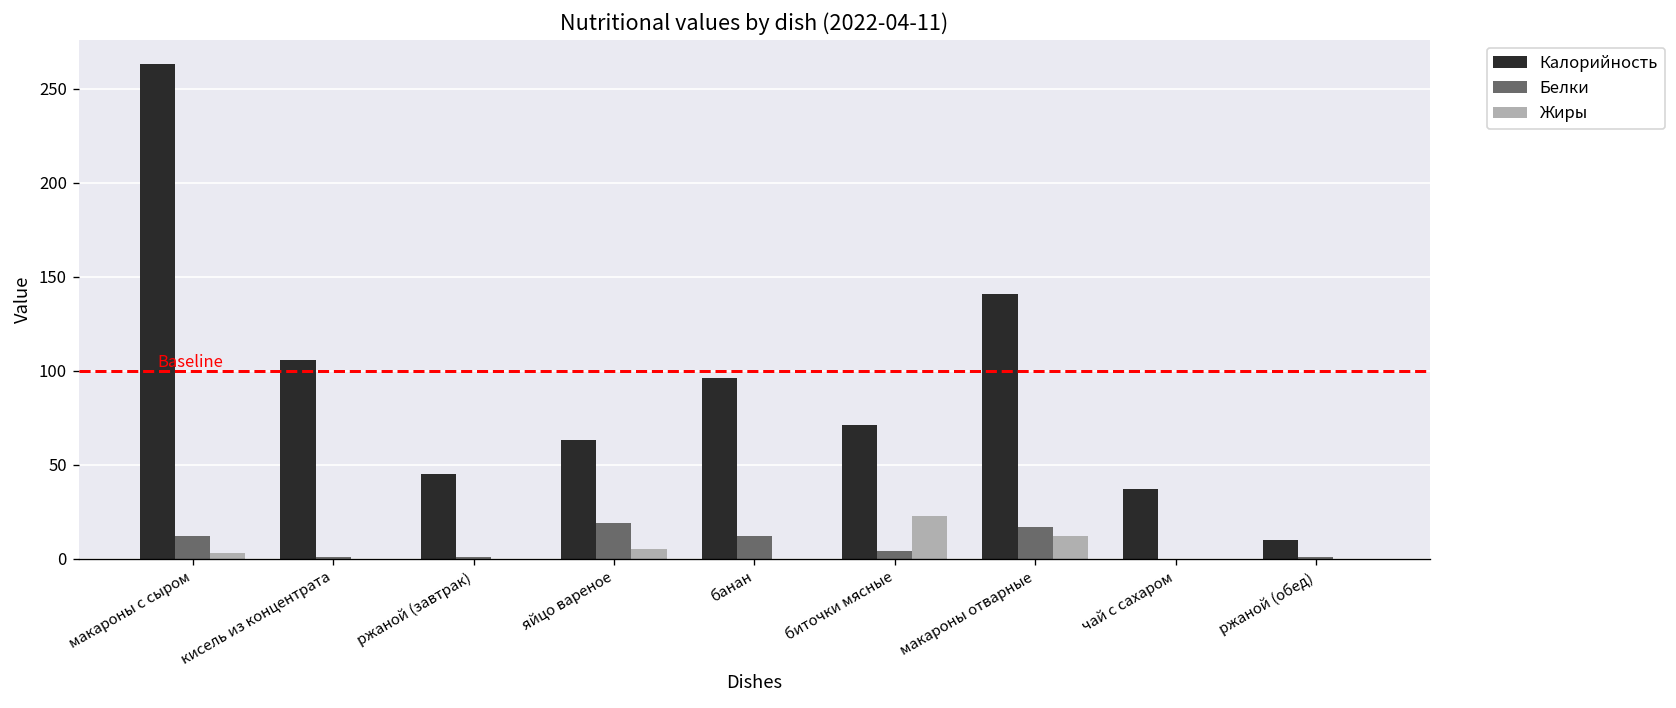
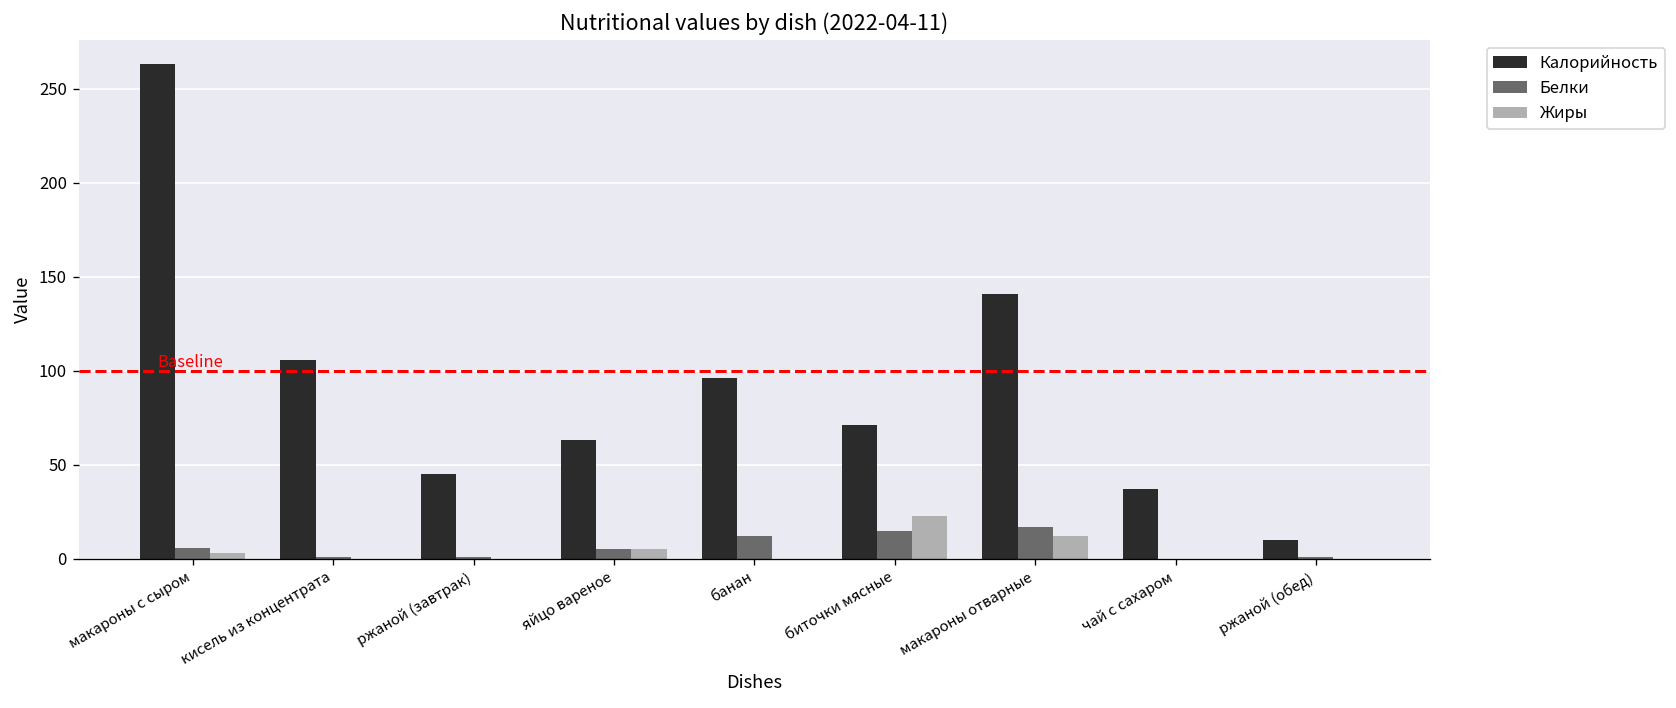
  {
    "Калорийность": {
      "макароны с сыром": 263,
      "кисель из концентрата": 106,
      "ржаной (завтрак)": 45,
      "яйцо вареное": 63,
      "банан": 96,
      "биточки мясные": 71,
      "макароны отварные": 141,
      "чай с сахаром": 37,
      "ржаной (обед)": 10
    },
    "Белки": {
-     "макароны с сыром": 12,
-     "яйцо вареное": 19,
+     "макароны с сыром": 6,
+     "яйцо вареное": 5,
      "банан": 12,
-     "биточки мясные": 4,
+     "биточки мясные": 15,
      "макароны отварные": 17,
      "чай с сахаром": 0
    },
    "Жиры": {
      "макароны с сыром": 3,
      "кисель из концентрата": 0,
      "ржаной (завтрак)": 0,
      "яйцо вареное": 5,
      "банан": 0,
      "биточки мясные": 23,
      "макароны отварные": 12,
      "чай с сахаром": 0,
      "ржаной (обед)": 0
    }
  }
